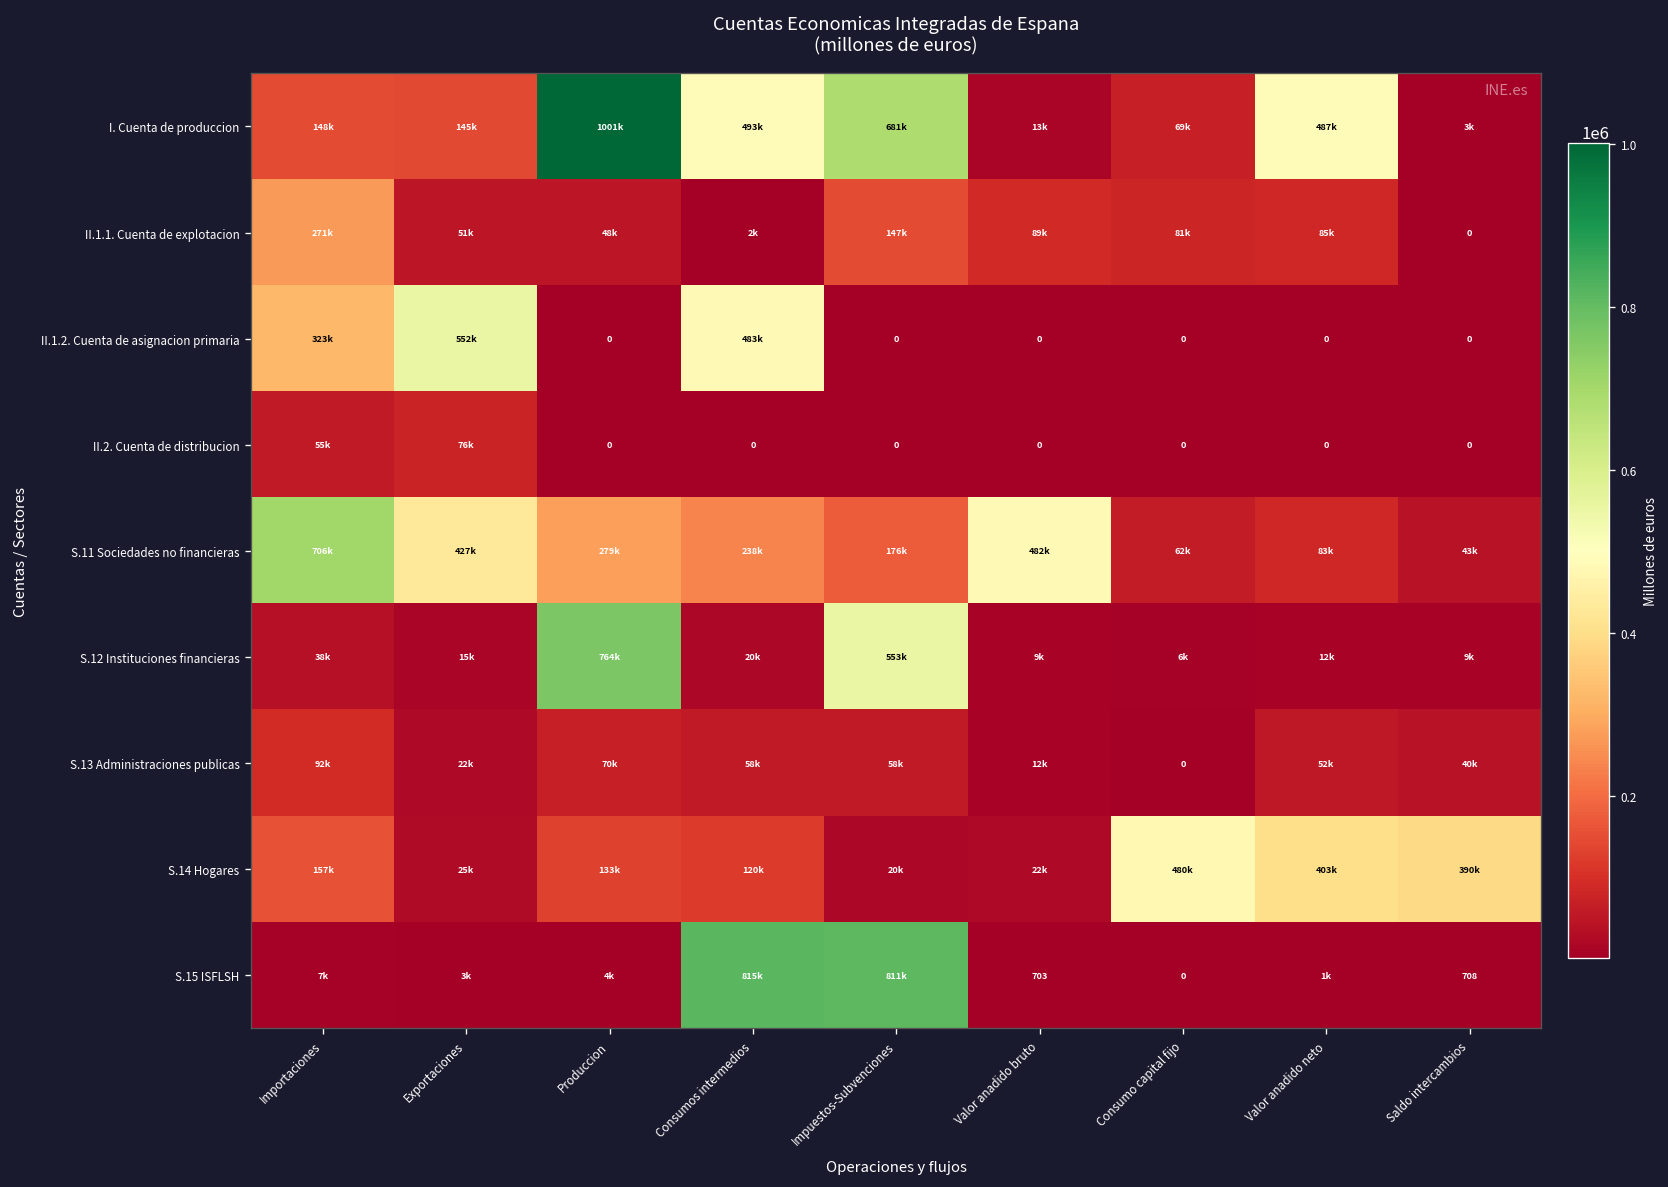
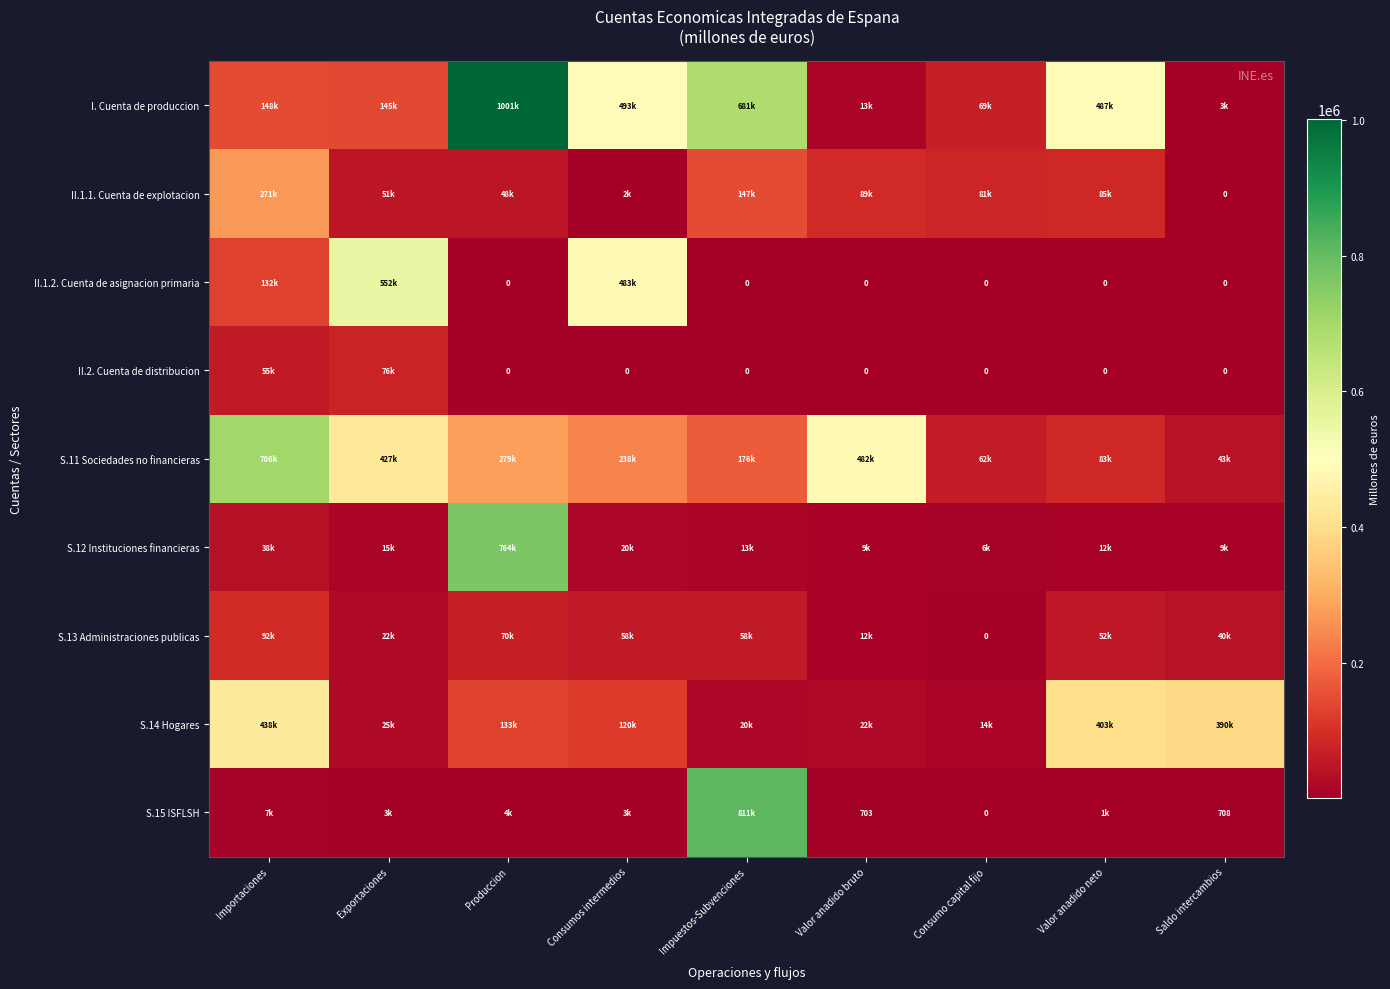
  {
    "I. Cuenta de produccion": {
      "Importaciones": "148k",
      "Exportaciones": "145k",
      "Produccion": "1001k",
      "Consumos intermedios": "493k",
      "Impuestos-Subvenciones": "681k",
      "Valor anadido bruto": "13k",
      "Consumo capital fijo": "69k",
      "Valor anadido neto": "487k"
    },
    "II.1.1. Cuenta de explotacion": {
      "Importaciones": "271k",
      "Exportaciones": "51k",
      "Produccion": "48k",
      "Consumos intermedios": "2k",
      "Impuestos-Subvenciones": "147k",
      "Valor anadido bruto": "89k",
      "Consumo capital fijo": "81k",
      "Valor anadido neto": "85k",
      "Saldo intercambios": "0"
    },
    "II.1.2. Cuenta de asignacion primaria": {
-     "Importaciones": "323k",
+     "Importaciones": "132k",
      "Exportaciones": "552k",
      "Produccion": "0",
      "Consumos intermedios": "483k",
      "Impuestos-Subvenciones": "0",
      "Valor anadido bruto": "0",
      "Consumo capital fijo": "0",
      "Valor anadido neto": "0",
      "Saldo intercambios": "0"
    },
    "II.2. Cuenta de distribucion": {
      "Importaciones": "55k",
      "Exportaciones": "76k",
      "Produccion": "0",
      "Consumos intermedios": "0",
      "Impuestos-Subvenciones": "0",
      "Valor anadido bruto": "0",
      "Consumo capital fijo": "0",
      "Valor anadido neto": "0",
      "Saldo intercambios": "0"
    },
    "S.11 Sociedades no financieras": {
      "Importaciones": "706k",
      "Exportaciones": "427k",
      "Produccion": "279k",
      "Consumos intermedios": "238k",
      "Impuestos-Subvenciones": "176k",
      "Valor anadido bruto": "482k",
      "Consumo capital fijo": "62k",
      "Valor anadido neto": "83k",
      "Saldo intercambios": "43k"
    },
    "S.12 Instituciones financieras": {
      "Importaciones": "38k",
      "Exportaciones": "15k",
      "Produccion": "764k",
      "Consumos intermedios": "20k",
-     "Impuestos-Subvenciones": "553k",
+     "Impuestos-Subvenciones": "13k",
      "Valor anadido bruto": "9k",
      "Consumo capital fijo": "6k",
      "Valor anadido neto": "12k",
      "Saldo intercambios": "9k"
    },
    "S.13 Administraciones publicas": {
      "Importaciones": "92k",
      "Exportaciones": "22k",
      "Produccion": "70k",
      "Consumos intermedios": "58k",
      "Impuestos-Subvenciones": "58k",
      "Valor anadido bruto": "12k",
      "Consumo capital fijo": "0",
      "Valor anadido neto": "52k",
      "Saldo intercambios": "40k"
    },
    "S.14 Hogares": {
-     "Importaciones": "157k",
+     "Importaciones": "438k",
      "Exportaciones": "25k",
      "Produccion": "133k",
      "Consumos intermedios": "120k",
      "Impuestos-Subvenciones": "20k",
      "Valor anadido bruto": "22k",
-     "Consumo capital fijo": "480k",
+     "Consumo capital fijo": "14k",
      "Valor anadido neto": "403k",
      "Saldo intercambios": "390k"
    },
    "S.15 ISFLSH": {
      "Importaciones": "7k",
      "Exportaciones": "3k",
      "Produccion": "4k",
-     "Consumos intermedios": "815k",
+     "Consumos intermedios": "3k",
      "Impuestos-Subvenciones": "811k",
      "Valor anadido bruto": "703",
      "Consumo capital fijo": "0",
      "Valor anadido neto": "1k",
      "Saldo intercambios": "708"
    }
  }
